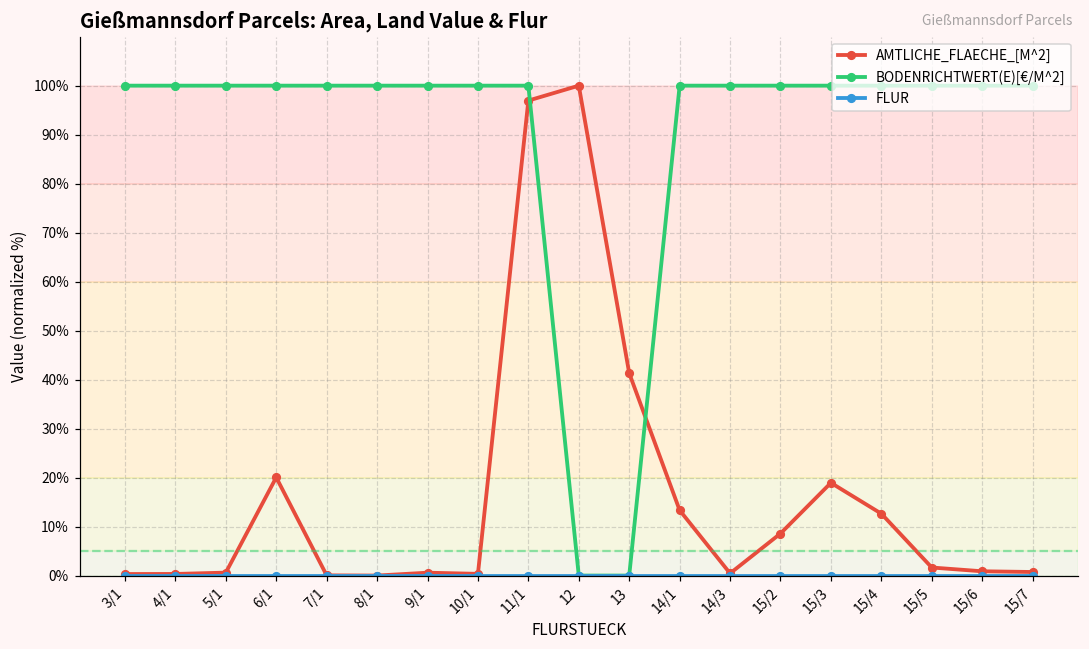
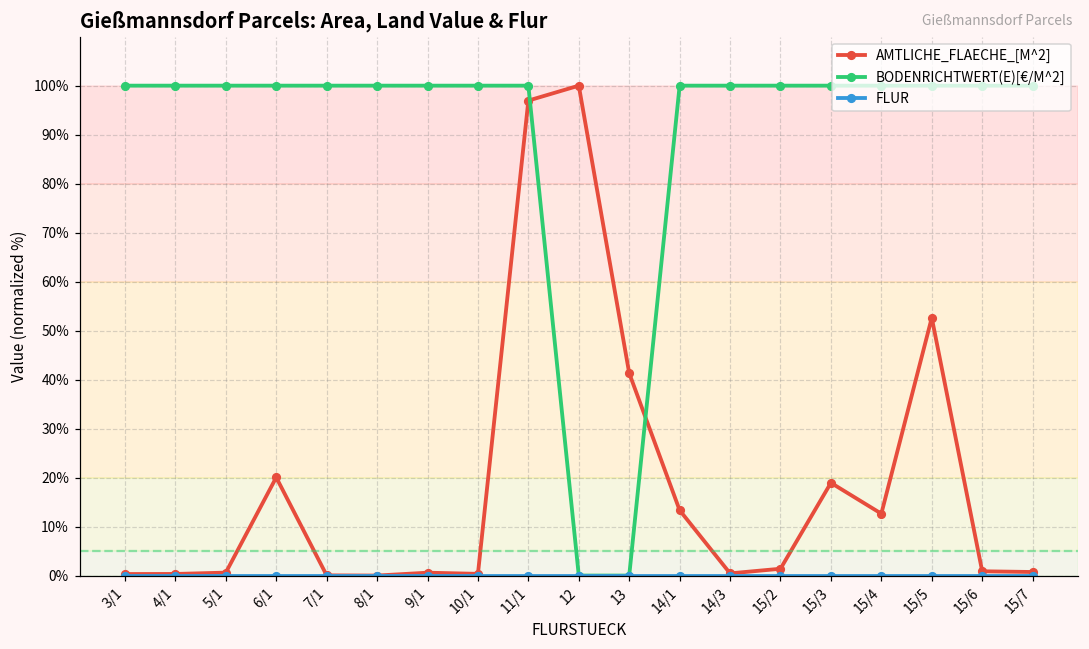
  {
    "AMTLICHE_FLAECHE_[M^2]": {
      "5/1": "1%",
      "6/1": "20%",
      "9/1": "1%",
      "11/1": "97%",
      "12": "100%",
      "13": "41%",
      "14/1": "13%",
-     "15/2": "9%",
+     "15/2": "1%",
      "15/3": "19%",
      "15/4": "13%",
-     "15/5": "2%",
+     "15/5": "53%",
      "15/6": "1%",
      "15/7": "1%"
    },
    "BODENRICHTWERT(E)[€/M^2]": {
      "3/1": "100%",
      "4/1": "100%",
      "5/1": "100%",
      "6/1": "100%",
      "7/1": "100%",
      "8/1": "100%",
      "9/1": "100%",
      "10/1": "100%",
      "11/1": "100%",
      "14/1": "100%",
      "14/3": "100%",
      "15/2": "100%",
      "15/3": "100%"
    },
    "FLUR": {
      "5/1": "0%",
      "6/1": "0%",
      "9/1": "0%",
      "11/1": "0%",
      "14/1": "0%",
      "15/2": "0%",
      "15/3": "0%",
      "15/4": "0%",
      "15/5": "0%",
      "15/6": "0%",
      "15/7": "0%"
    }
  }
